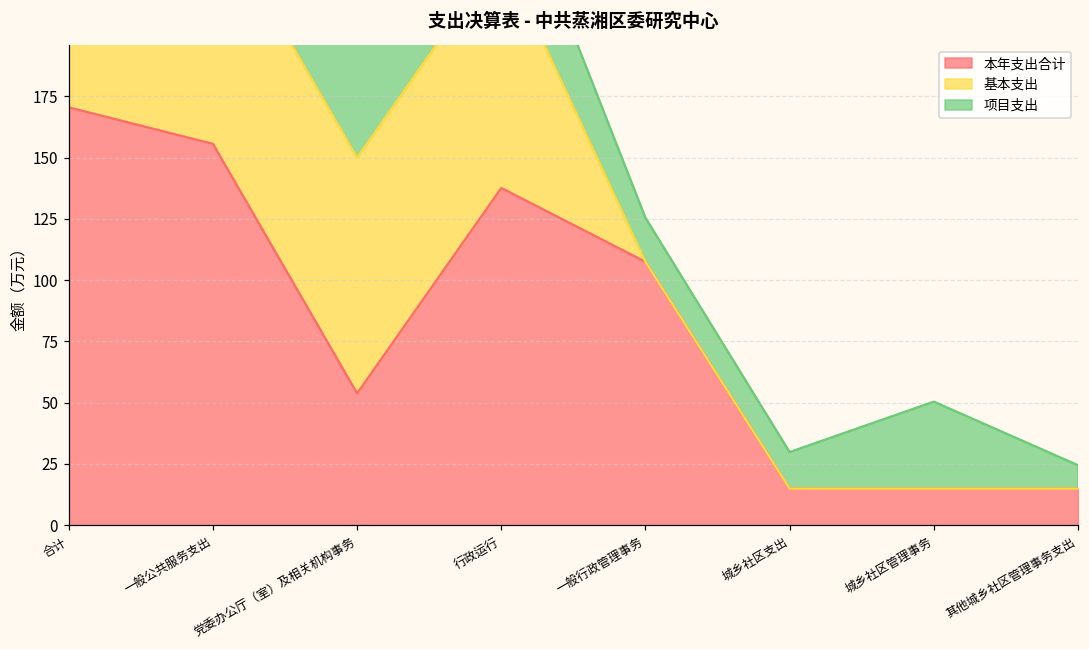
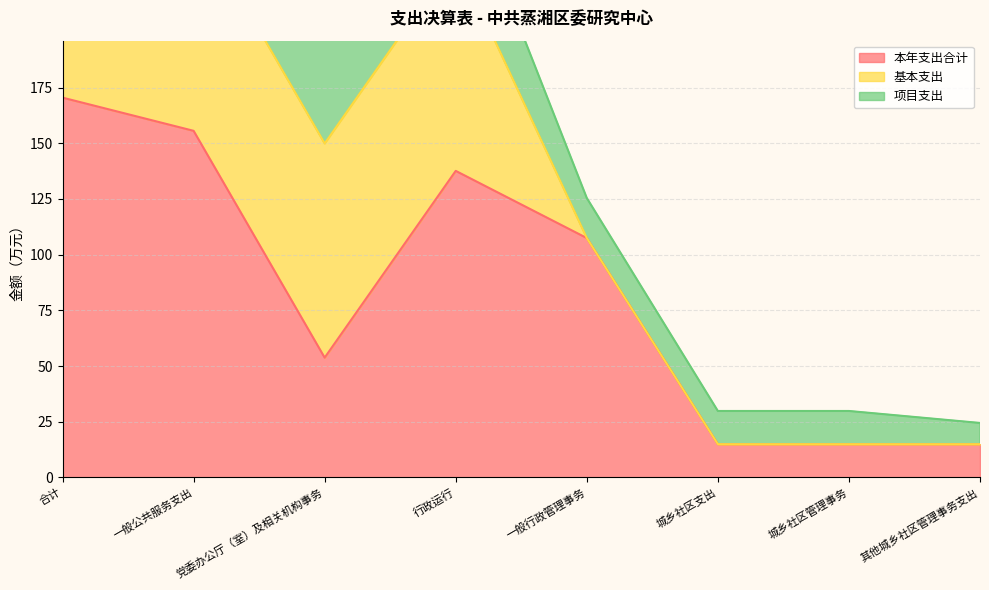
  {
    "本年支出合计": {
      "合计": 171,
      "一般公共服务支出": 156,
      "党委办公厅（室）及相关机构事务": 54,
      "行政运行": 138
    },
    "基本支出": {
      "党委办公厅（室）及相关机构事务": 96
    },
    "项目支出": {
      "一般行政管理事务": 18,
      "城乡社区支出": 15,
-     "城乡社区管理事务": 35,
+     "城乡社区管理事务": 15,
      "其他城乡社区管理事务支出": 10
    }
  }
